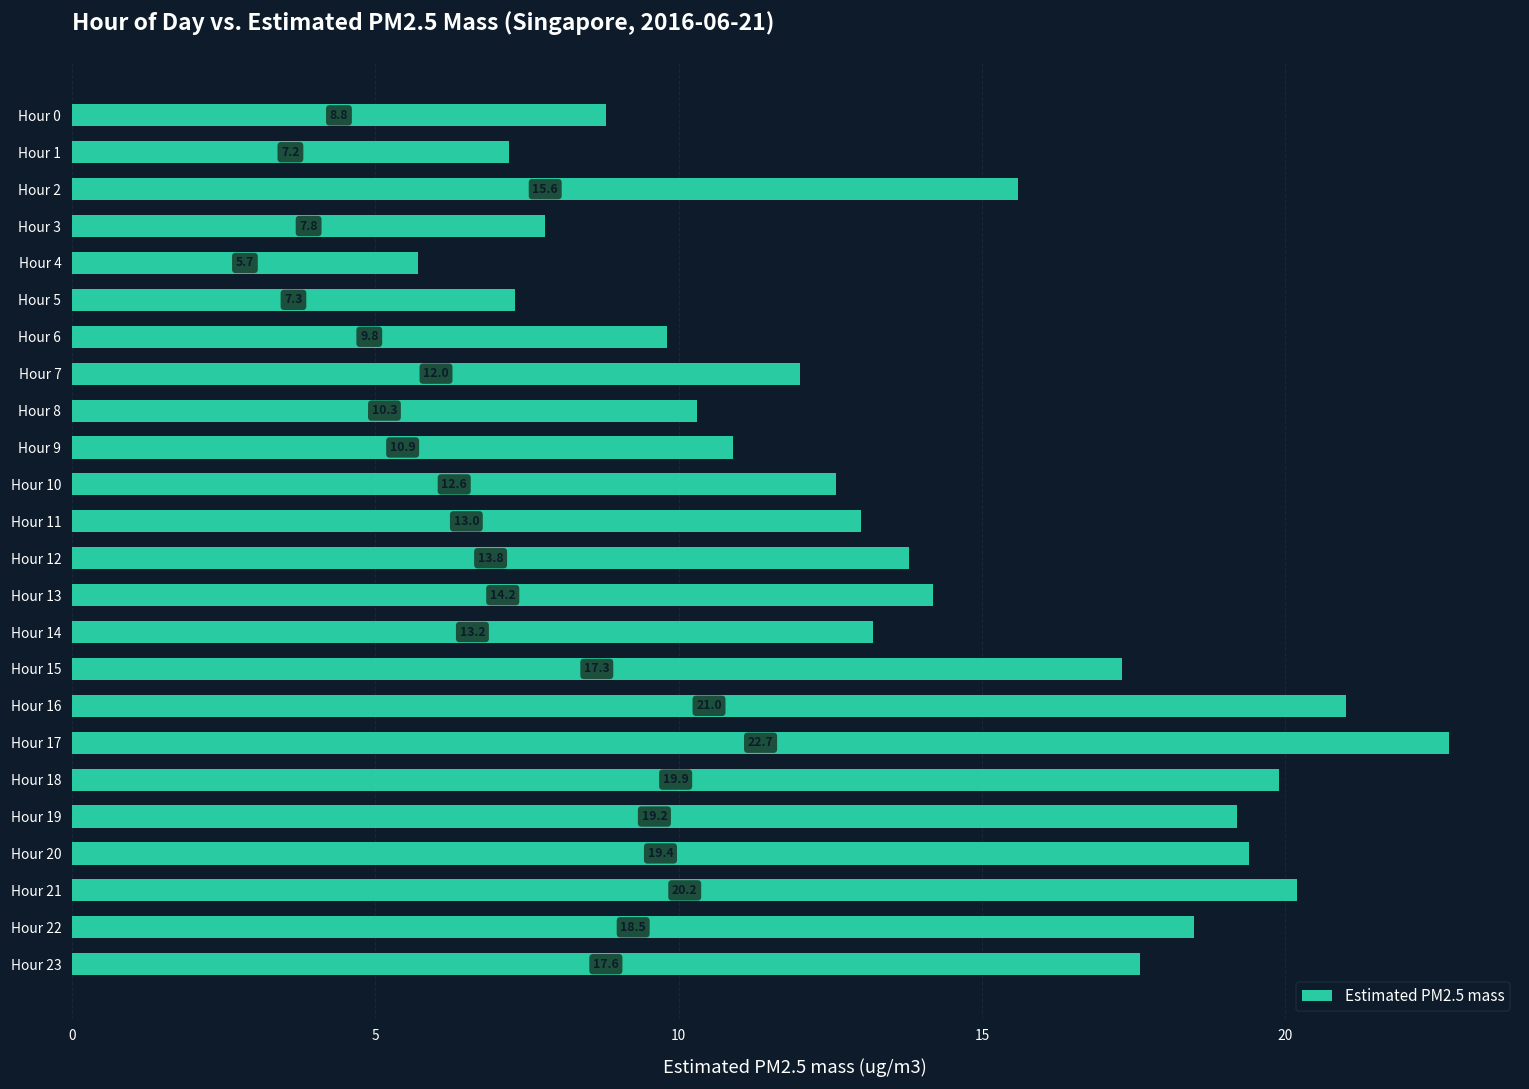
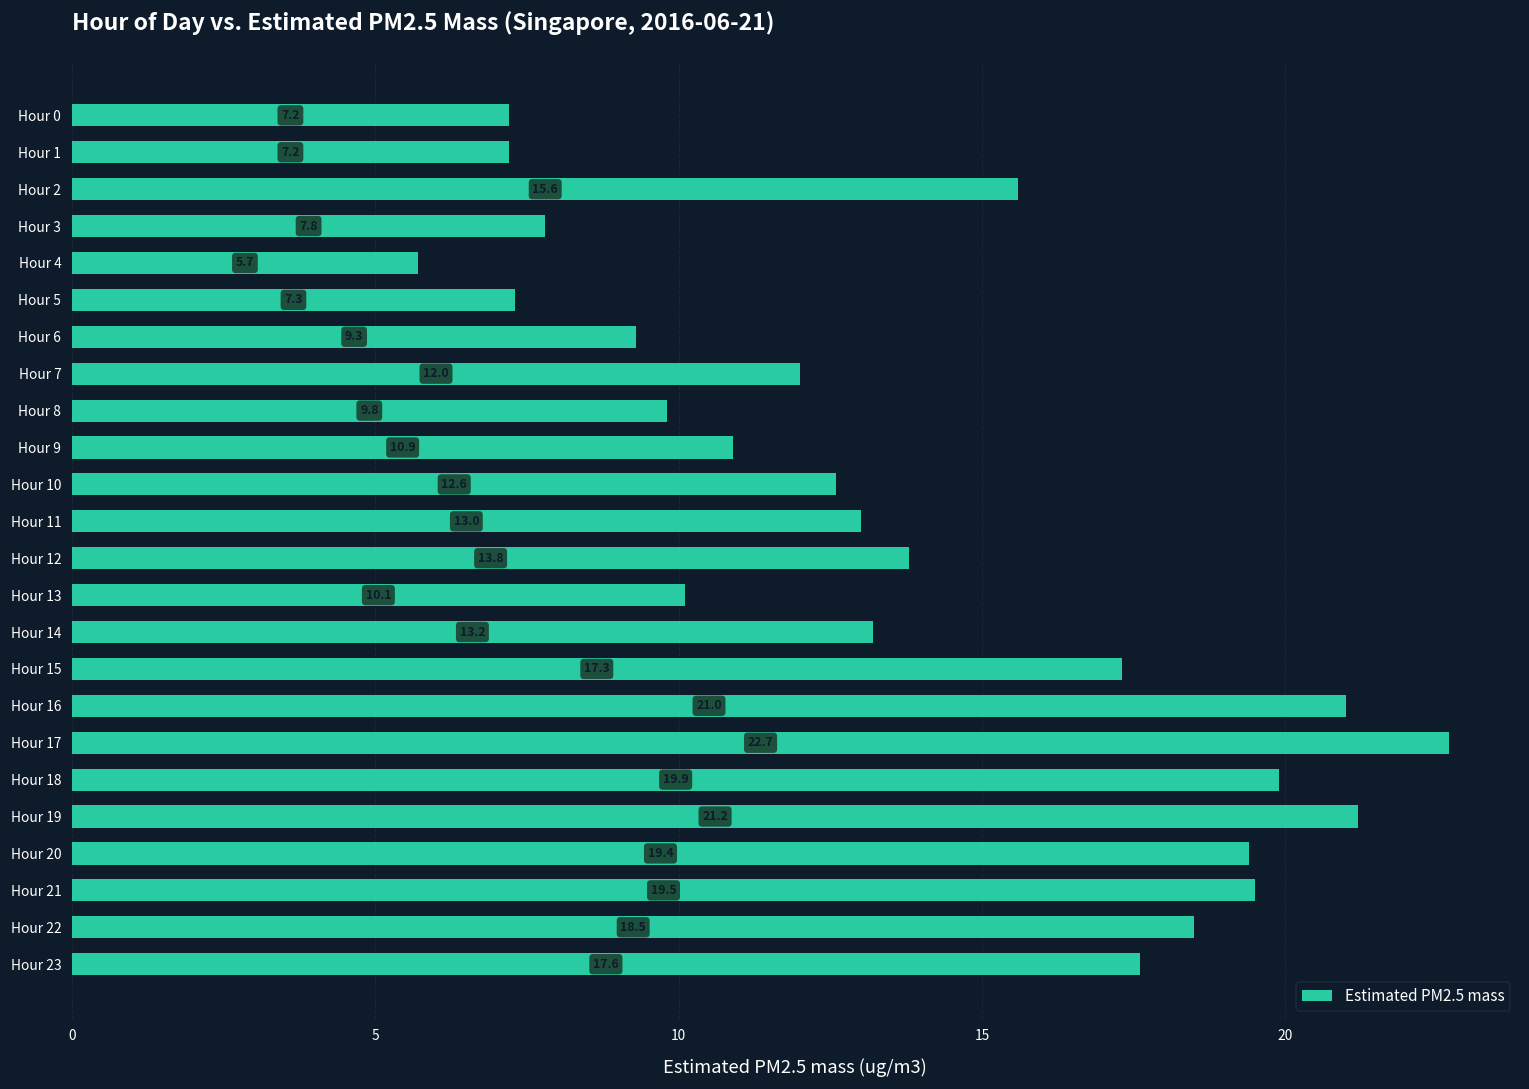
  {
-   "Hour 0": 8.8,
-   "Hour 6": 9.8,
-   "Hour 8": 10.3,
-   "Hour 13": 14.2,
-   "Hour 19": 19.2,
-   "Hour 21": 20.2
+   "Hour 0": 7.2,
+   "Hour 6": 9.3,
+   "Hour 8": 9.8,
+   "Hour 13": 10.1,
+   "Hour 19": 21.2,
+   "Hour 21": 19.5
  }
